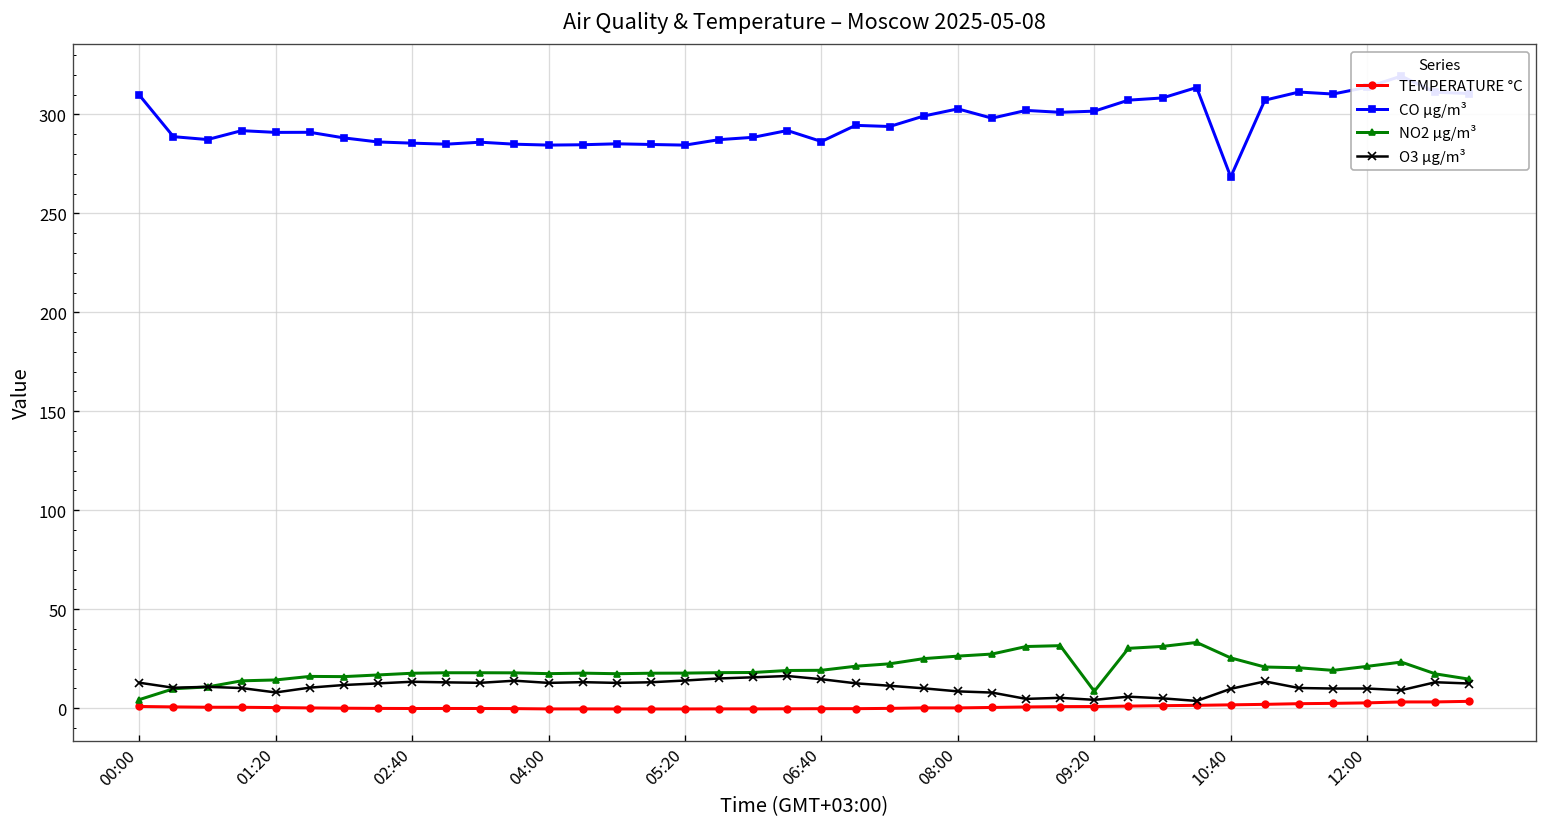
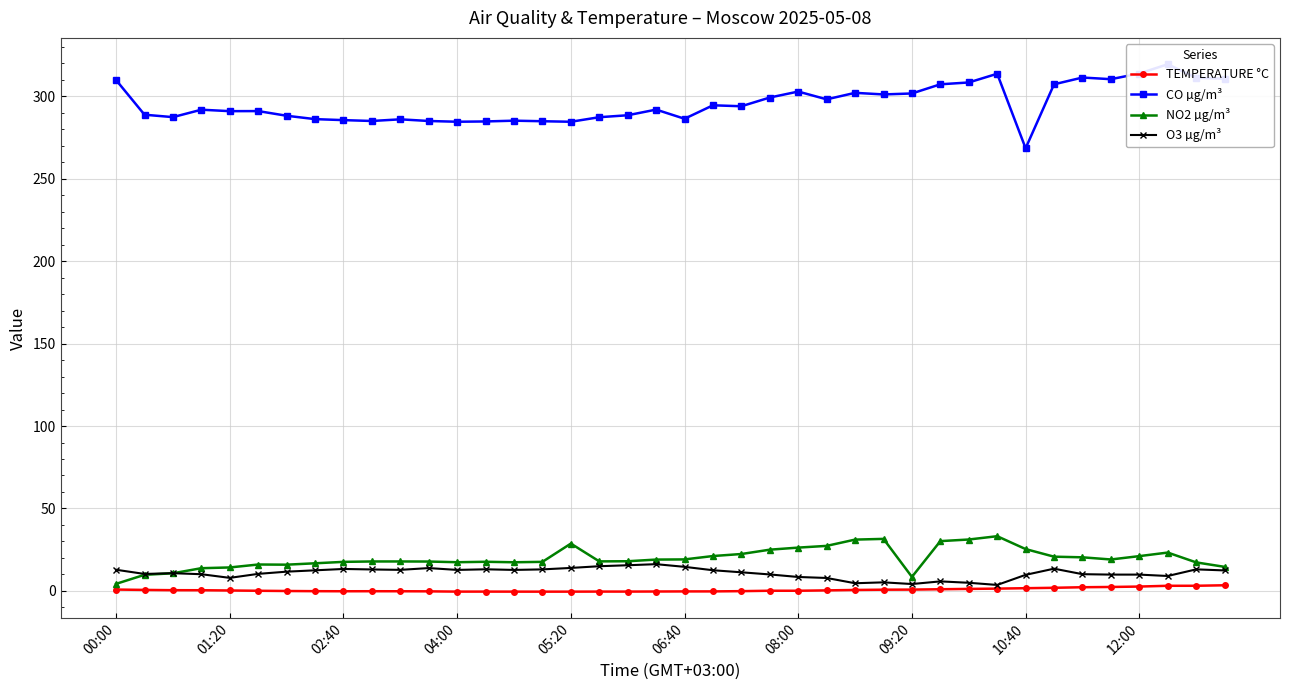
  {
    "TEMPERATURE °C": {
      "00:00": 1,
      "01:20": 0,
      "02:40": 0,
      "04:00": 0,
      "05:20": 0,
      "06:40": 0,
      "08:00": 0,
      "09:20": 1,
      "10:40": 2,
      "12:00": 3
    },
    "CO µg/m³": {
      "00:00": 310,
      "01:20": 291,
      "02:40": 285,
      "04:00": 285,
      "05:20": 284,
      "06:40": 286,
      "08:00": 303,
      "09:20": 302,
      "10:40": 268
    },
    "NO2 µg/m³": {
      "00:00": 4,
      "01:20": 14,
      "02:40": 18,
      "04:00": 17,
-     "05:20": 18,
+     "05:20": 29,
      "06:40": 19,
      "08:00": 26,
      "09:20": 9,
      "10:40": 25,
      "12:00": 21
    },
    "O3 µg/m³": {
      "00:00": 13,
      "01:20": 8,
      "02:40": 13,
      "04:00": 13,
      "05:20": 14,
      "06:40": 15,
      "08:00": 8,
      "09:20": 4,
      "10:40": 10,
      "12:00": 10
    }
  }
